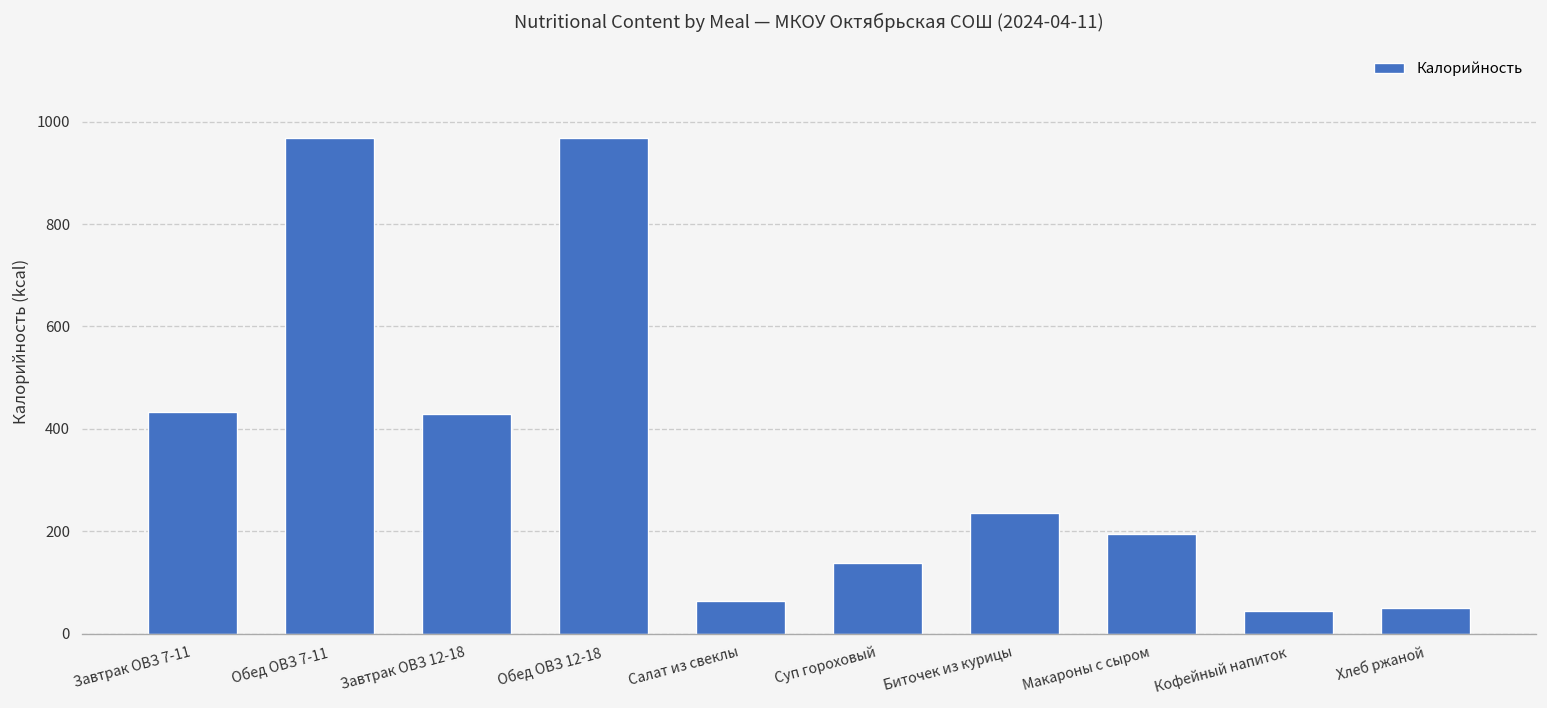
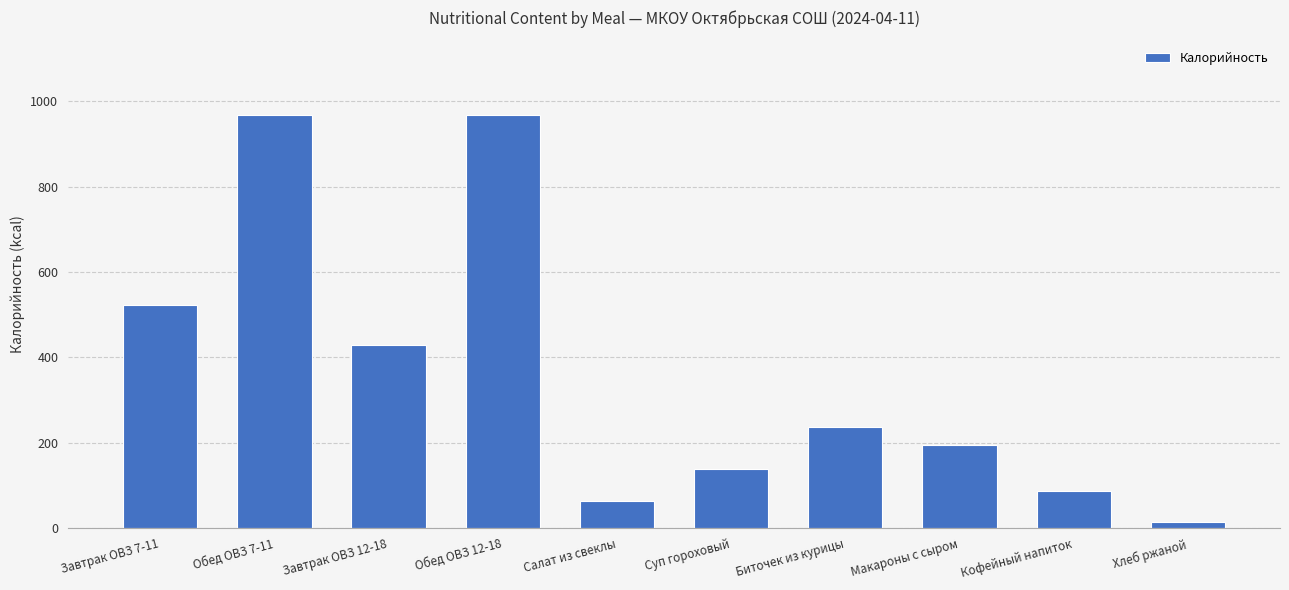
  {
-   "Завтрак ОВЗ 7-11": 430,
+   "Завтрак ОВЗ 7-11": 520,
    "Обед ОВЗ 7-11": 970,
    "Завтрак ОВЗ 12-18": 430,
    "Обед ОВЗ 12-18": 970,
    "Салат из свеклы": 60,
    "Суп гороховый": 140,
    "Биточек из курицы": 240,
    "Макароны с сыром": 190,
-   "Кофейный напиток": 40,
-   "Хлеб ржаной": 50
+   "Кофейный напиток": 90,
+   "Хлеб ржаной": 10
  }
